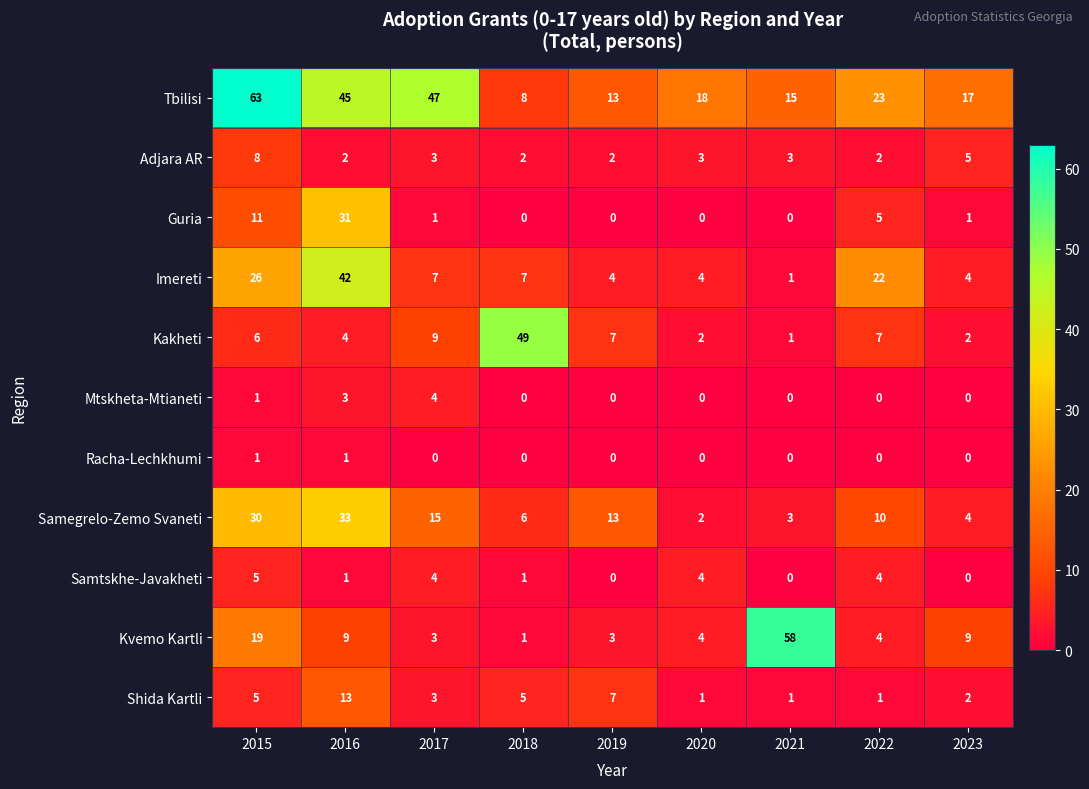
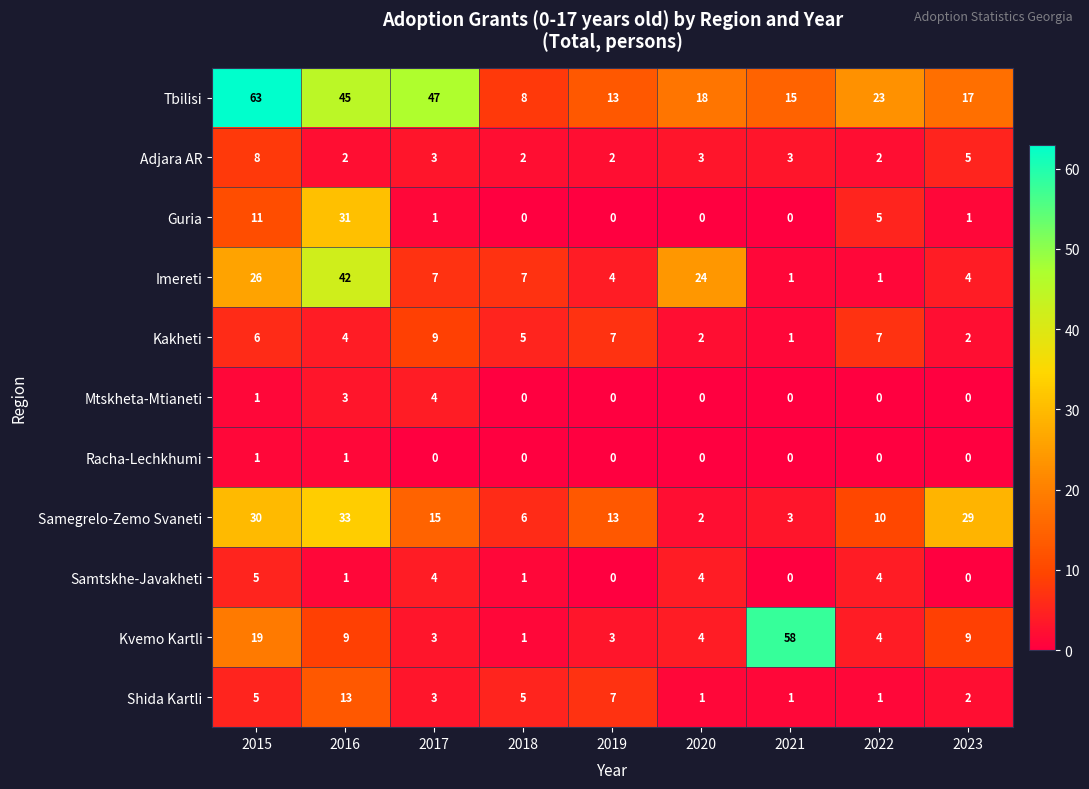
  {
    "Tbilisi": {
      "2015": 63,
      "2016": 45,
      "2017": 47,
      "2018": 8,
      "2019": 13,
      "2020": 18,
      "2021": 15,
      "2022": 23,
      "2023": 17
    },
    "Adjara AR": {
      "2015": 8,
      "2016": 2,
      "2017": 3,
      "2018": 2,
      "2019": 2,
      "2020": 3,
      "2021": 3,
      "2022": 2,
      "2023": 5
    },
    "Guria": {
      "2015": 11,
      "2016": 31,
      "2017": 1,
      "2018": 0,
      "2019": 0,
      "2020": 0,
      "2021": 0,
      "2022": 5,
      "2023": 1
    },
    "Imereti": {
      "2015": 26,
      "2016": 42,
      "2017": 7,
      "2018": 7,
      "2019": 4,
-     "2020": 4,
+     "2020": 24,
      "2021": 1,
-     "2022": 22,
+     "2022": 1,
      "2023": 4
    },
    "Kakheti": {
      "2015": 6,
      "2016": 4,
      "2017": 9,
-     "2018": 49,
+     "2018": 5,
      "2019": 7,
      "2020": 2,
      "2021": 1,
      "2022": 7,
      "2023": 2
    },
    "Mtskheta-Mtianeti": {
      "2015": 1,
      "2016": 3,
      "2017": 4,
      "2018": 0,
      "2019": 0,
      "2020": 0,
      "2021": 0,
      "2022": 0,
      "2023": 0
    },
    "Racha-Lechkhumi": {
      "2015": 1,
      "2016": 1,
      "2017": 0,
      "2018": 0,
      "2019": 0,
      "2020": 0,
      "2021": 0,
      "2022": 0,
      "2023": 0
    },
    "Samegrelo-Zemo Svaneti": {
      "2015": 30,
      "2016": 33,
      "2017": 15,
      "2018": 6,
      "2019": 13,
      "2020": 2,
      "2021": 3,
      "2022": 10,
-     "2023": 4
+     "2023": 29
    },
    "Samtskhe-Javakheti": {
      "2015": 5,
      "2016": 1,
      "2017": 4,
      "2018": 1,
      "2019": 0,
      "2020": 4,
      "2021": 0,
      "2022": 4,
      "2023": 0
    },
    "Kvemo Kartli": {
      "2015": 19,
      "2016": 9,
      "2017": 3,
      "2018": 1,
      "2019": 3,
      "2020": 4,
      "2021": 58,
      "2022": 4,
      "2023": 9
    },
    "Shida Kartli": {
      "2015": 5,
      "2016": 13,
      "2017": 3,
      "2018": 5,
      "2019": 7,
      "2020": 1,
      "2021": 1,
      "2022": 1,
      "2023": 2
    }
  }
